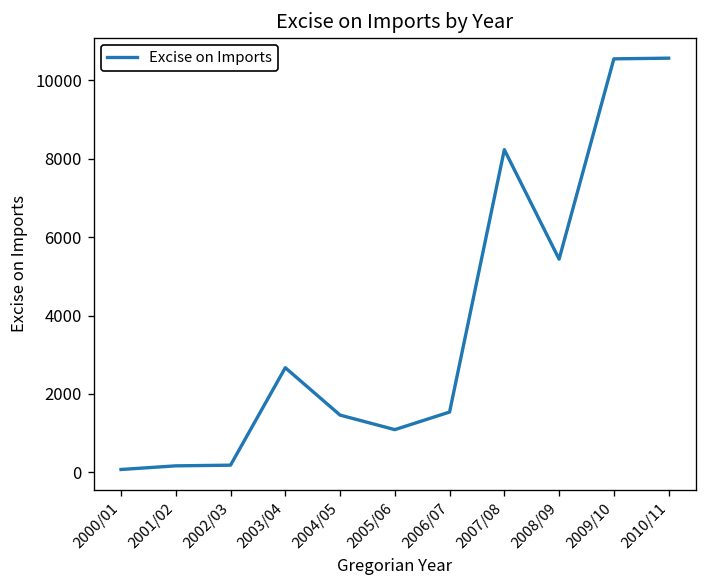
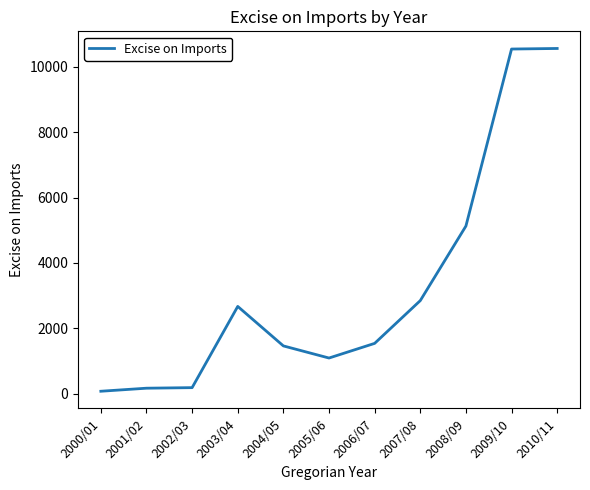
  {
    "2000/01": 100,
    "2001/02": 200,
    "2002/03": 200,
    "2003/04": 2700,
    "2004/05": 1500,
    "2005/06": 1100,
    "2006/07": 1500,
-   "2007/08": 8200,
-   "2008/09": 5400,
+   "2007/08": 2800,
+   "2008/09": 5100,
    "2009/10": 10500,
    "2010/11": 10600
  }
